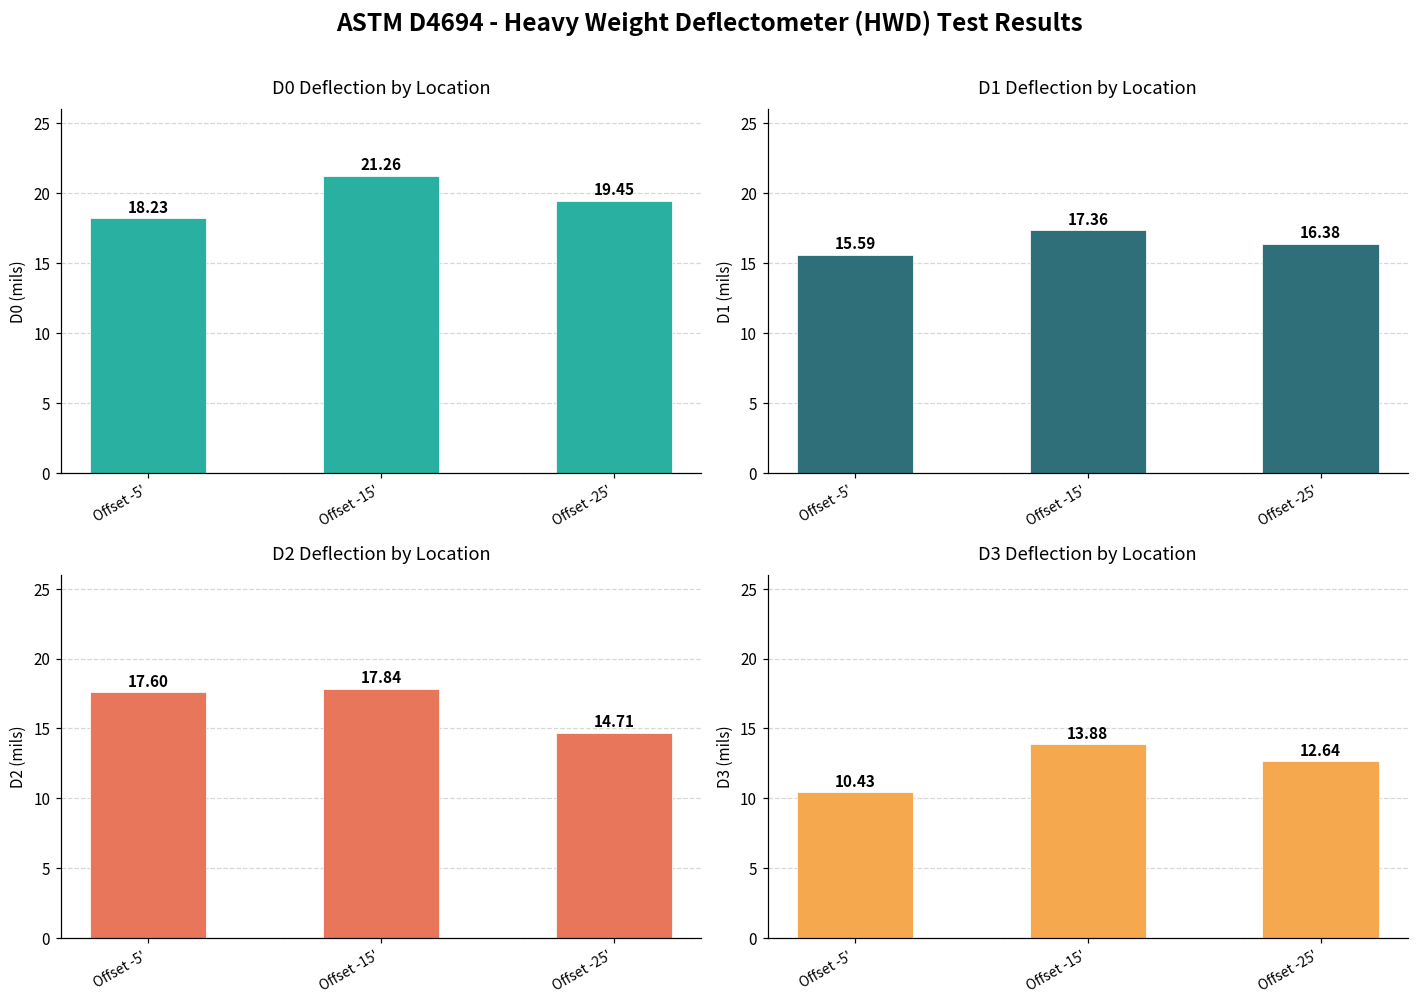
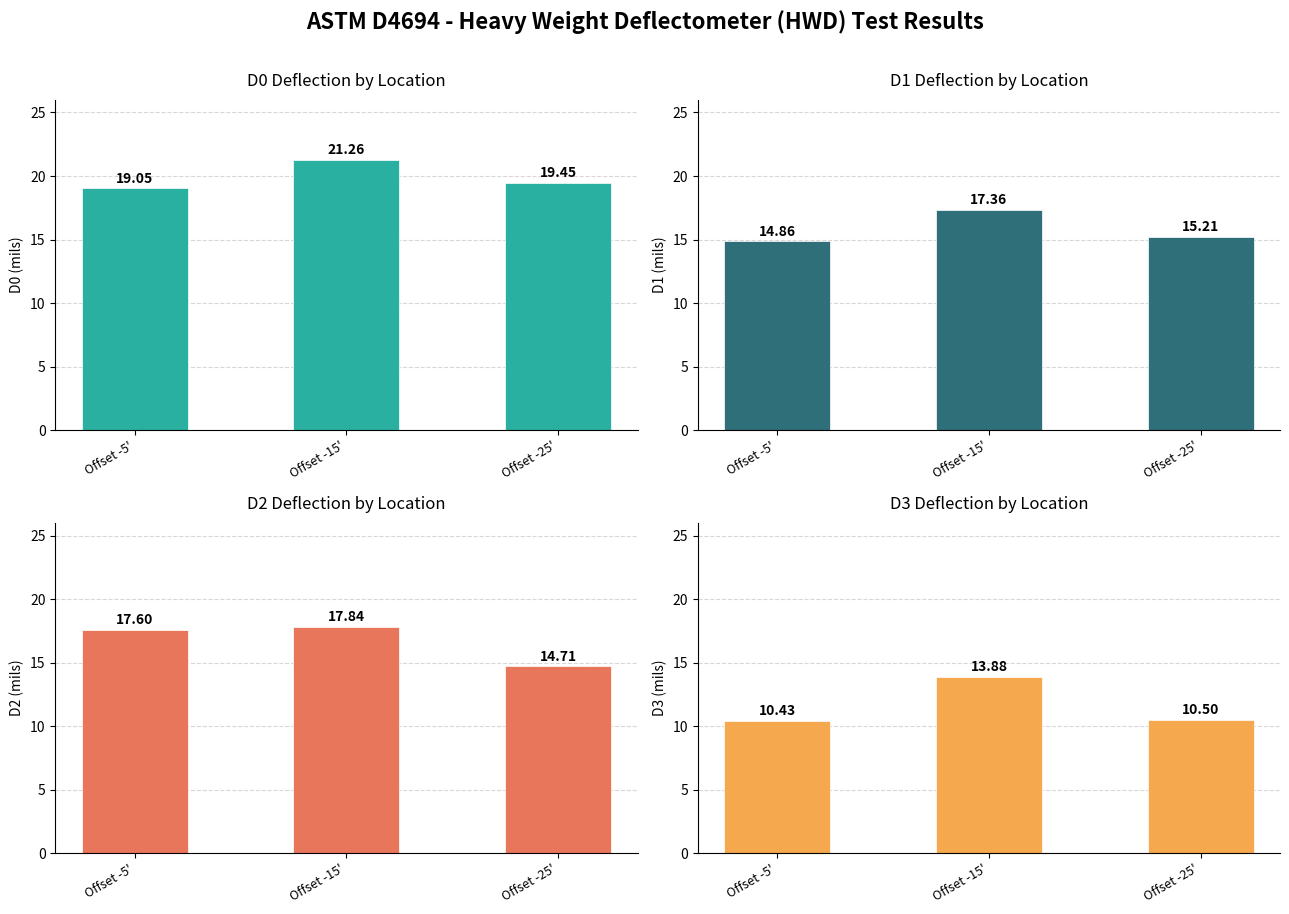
  {
    "D0 Deflection by Location": {
-     "Offset -5'": 18.23,
+     "Offset -5'": 19.05,
      "Offset -15'": 21.26,
      "Offset -25'": 19.45
    },
    "D1 Deflection by Location": {
-     "Offset -5'": 15.59,
+     "Offset -5'": 14.86,
      "Offset -15'": 17.36,
-     "Offset -25'": 16.38
+     "Offset -25'": 15.21
    },
    "D2 Deflection by Location": {
      "Offset -5'": 17.60,
      "Offset -15'": 17.84,
      "Offset -25'": 14.71
    },
    "D3 Deflection by Location": {
      "Offset -5'": 10.43,
      "Offset -15'": 13.88,
-     "Offset -25'": 12.64
+     "Offset -25'": 10.50
    }
  }
